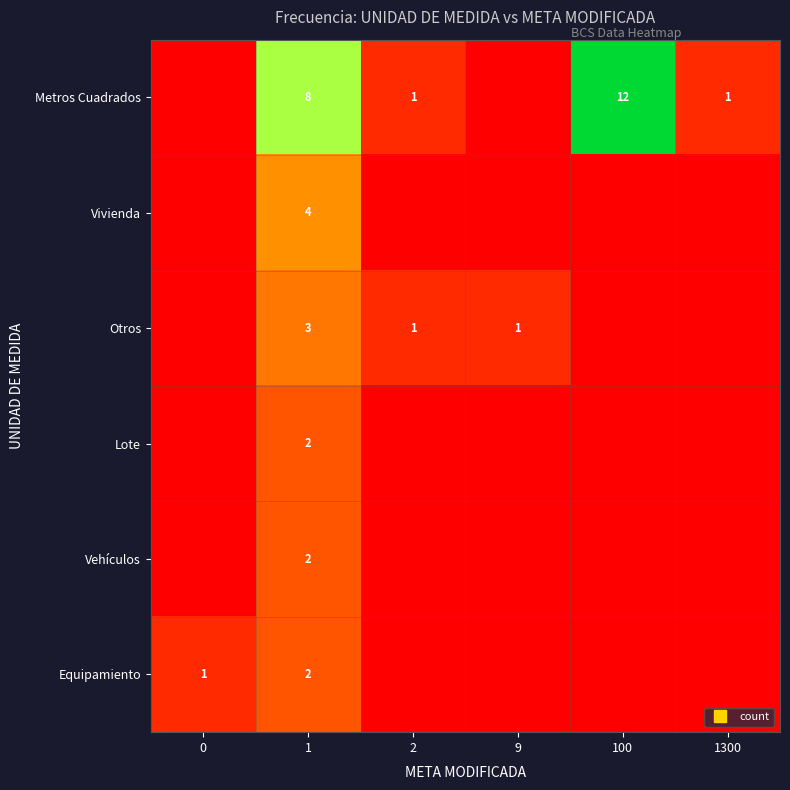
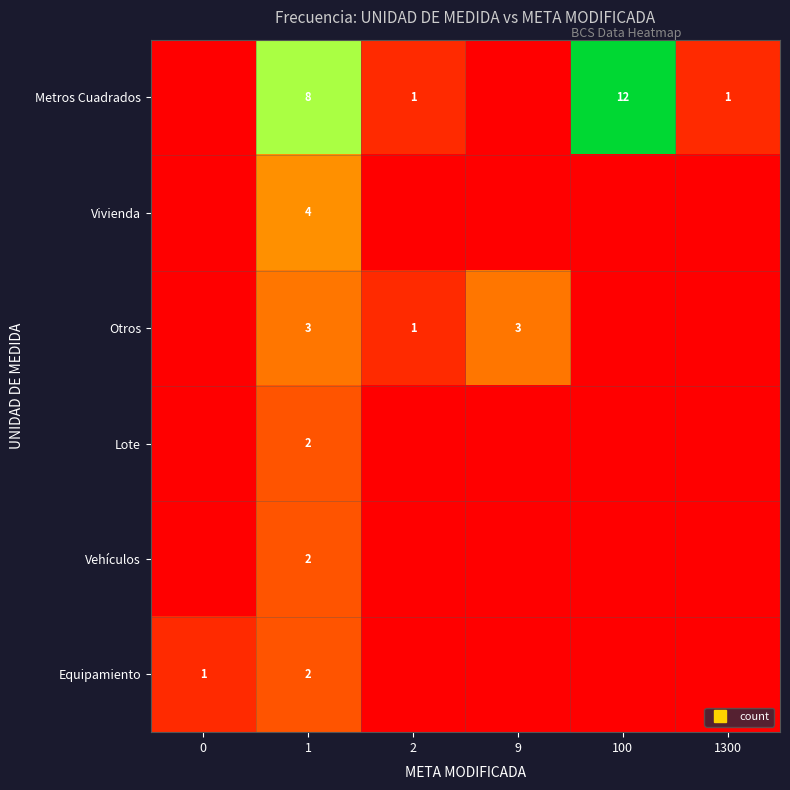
  {
    "Metros Cuadrados": {
      "1": 8,
      "2": 1,
      "100": 12,
      "1300": 1
    },
    "Vivienda": {
      "1": 4
    },
    "Otros": {
      "1": 3,
      "2": 1,
-     "9": 1
+     "9": 3
    },
    "Lote": {
      "1": 2
    },
    "Vehículos": {
      "1": 2
    },
    "Equipamiento": {
      "0": 1,
      "1": 2
    }
  }
